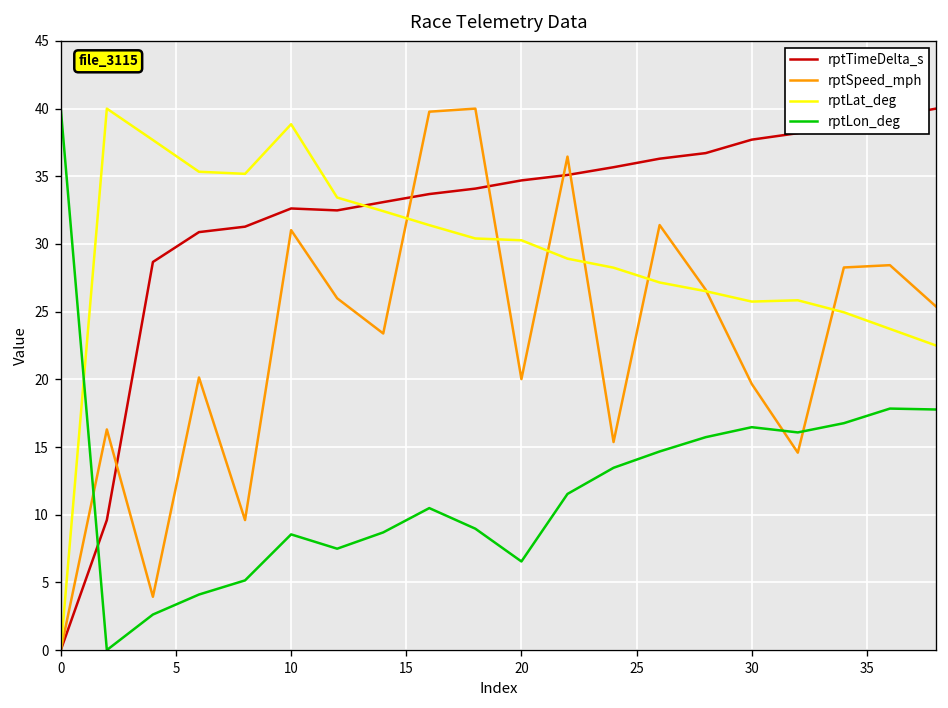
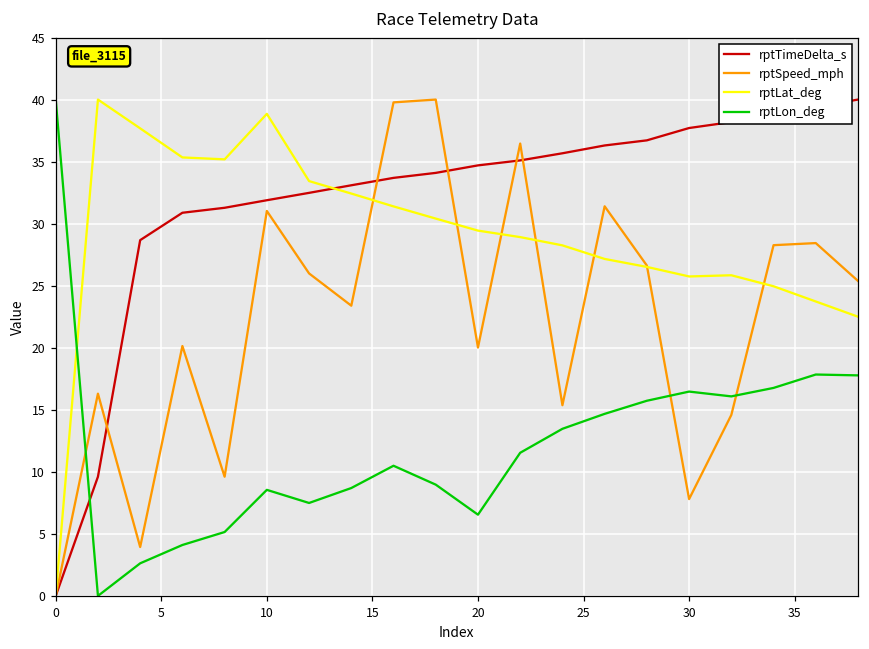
  {
    "rptTimeDelta_s": {
-     "10": 32.6,
+     "10": 31.9,
      "20": 34.7,
      "30": 37.7
    },
    "rptSpeed_mph": {
      "10": 31.0,
      "20": 20.0,
-     "30": 19.7
+     "30": 7.8
    },
    "rptLat_deg": {
      "10": 38.8,
-     "20": 30.3,
+     "20": 29.4,
      "30": 25.7
    },
    "rptLon_deg": {
      "0": 40.0,
      "10": 8.5,
      "20": 6.5,
      "30": 16.5
    }
  }
